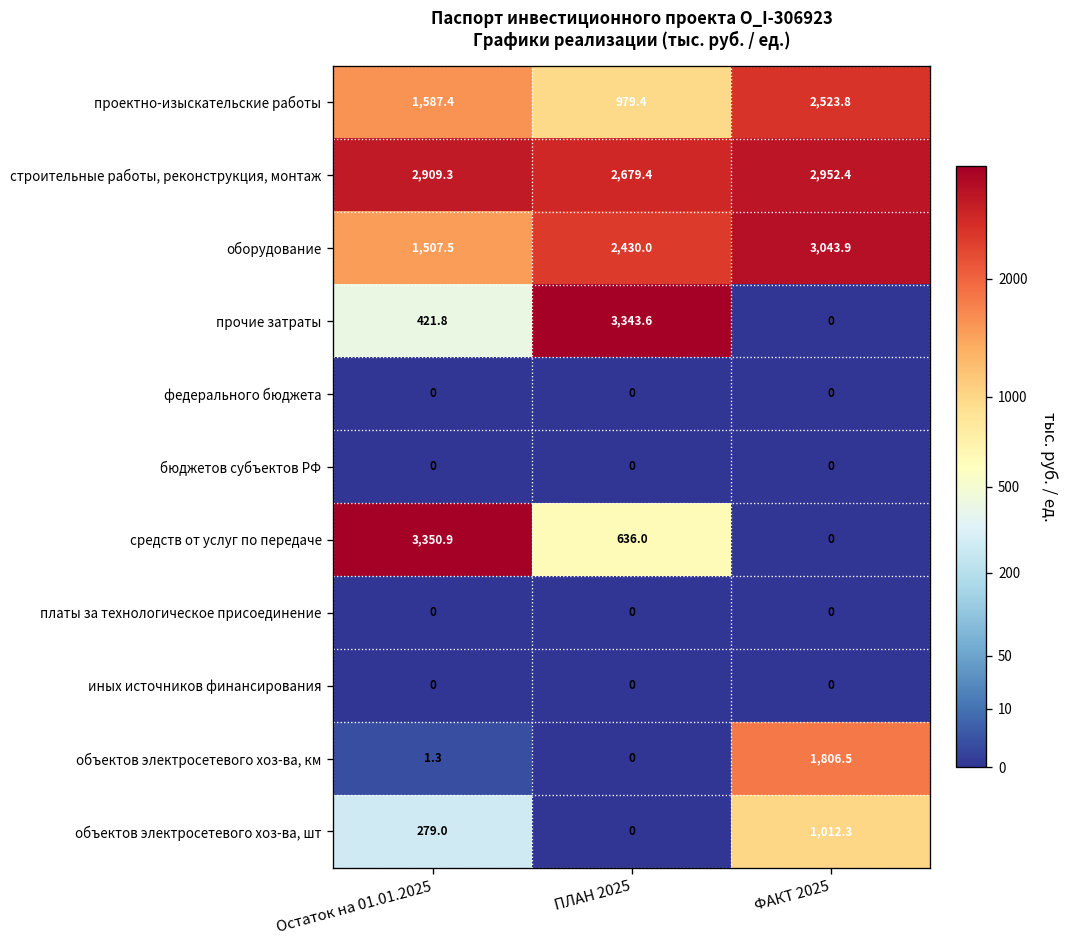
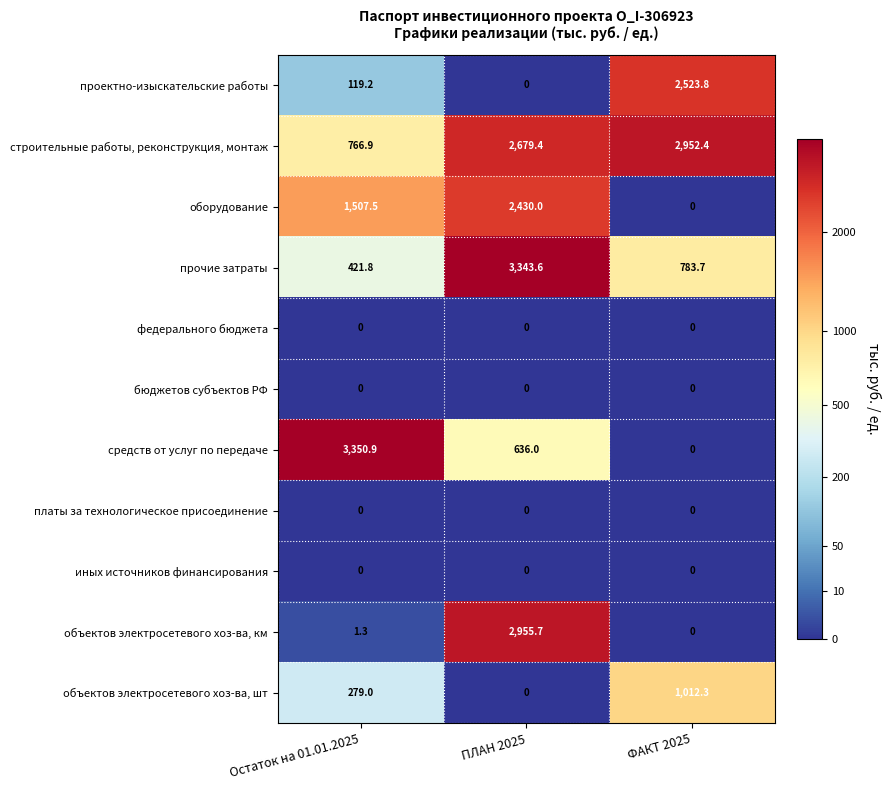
  {
    "проектно-изыскательские работы": {
-     "Остаток на 01.01.2025": "1,587.4",
-     "ПЛАН 2025": "979.4",
+     "Остаток на 01.01.2025": "119.2",
+     "ПЛАН 2025": "0",
      "ФАКТ 2025": "2,523.8"
    },
    "строительные работы, реконструкция, монтаж": {
-     "Остаток на 01.01.2025": "2,909.3",
+     "Остаток на 01.01.2025": "766.9",
      "ПЛАН 2025": "2,679.4",
      "ФАКТ 2025": "2,952.4"
    },
    "оборудование": {
      "Остаток на 01.01.2025": "1,507.5",
      "ПЛАН 2025": "2,430.0",
-     "ФАКТ 2025": "3,043.9"
+     "ФАКТ 2025": "0"
    },
    "прочие затраты": {
      "Остаток на 01.01.2025": "421.8",
      "ПЛАН 2025": "3,343.6",
-     "ФАКТ 2025": "0"
+     "ФАКТ 2025": "783.7"
    },
    "федерального бюджета": {
      "Остаток на 01.01.2025": "0",
      "ПЛАН 2025": "0",
      "ФАКТ 2025": "0"
    },
    "бюджетов субъектов РФ": {
      "Остаток на 01.01.2025": "0",
      "ПЛАН 2025": "0",
      "ФАКТ 2025": "0"
    },
    "средств от услуг по передаче": {
      "Остаток на 01.01.2025": "3,350.9",
      "ПЛАН 2025": "636.0",
      "ФАКТ 2025": "0"
    },
    "платы за технологическое присоединение": {
      "Остаток на 01.01.2025": "0",
      "ПЛАН 2025": "0",
      "ФАКТ 2025": "0"
    },
    "иных источников финансирования": {
      "Остаток на 01.01.2025": "0",
      "ПЛАН 2025": "0",
      "ФАКТ 2025": "0"
    },
    "объектов электросетевого хоз-ва, км": {
      "Остаток на 01.01.2025": "1.3",
-     "ПЛАН 2025": "0",
-     "ФАКТ 2025": "1,806.5"
+     "ПЛАН 2025": "2,955.7",
+     "ФАКТ 2025": "0"
    },
    "объектов электросетевого хоз-ва, шт": {
      "Остаток на 01.01.2025": "279.0",
      "ПЛАН 2025": "0",
      "ФАКТ 2025": "1,012.3"
    }
  }
